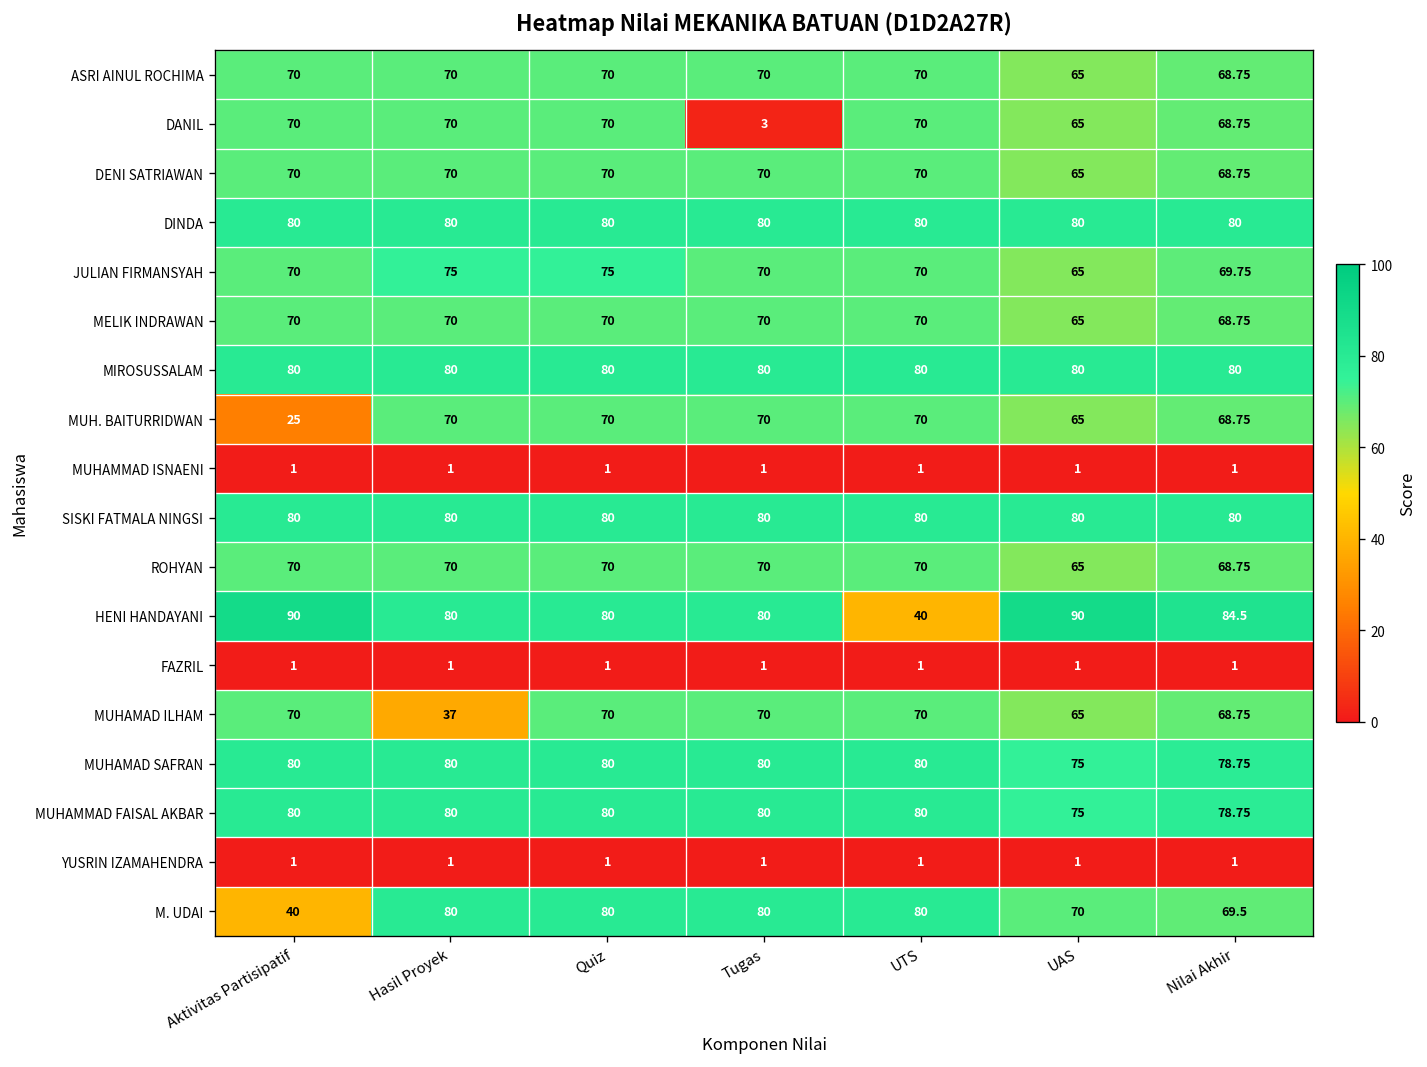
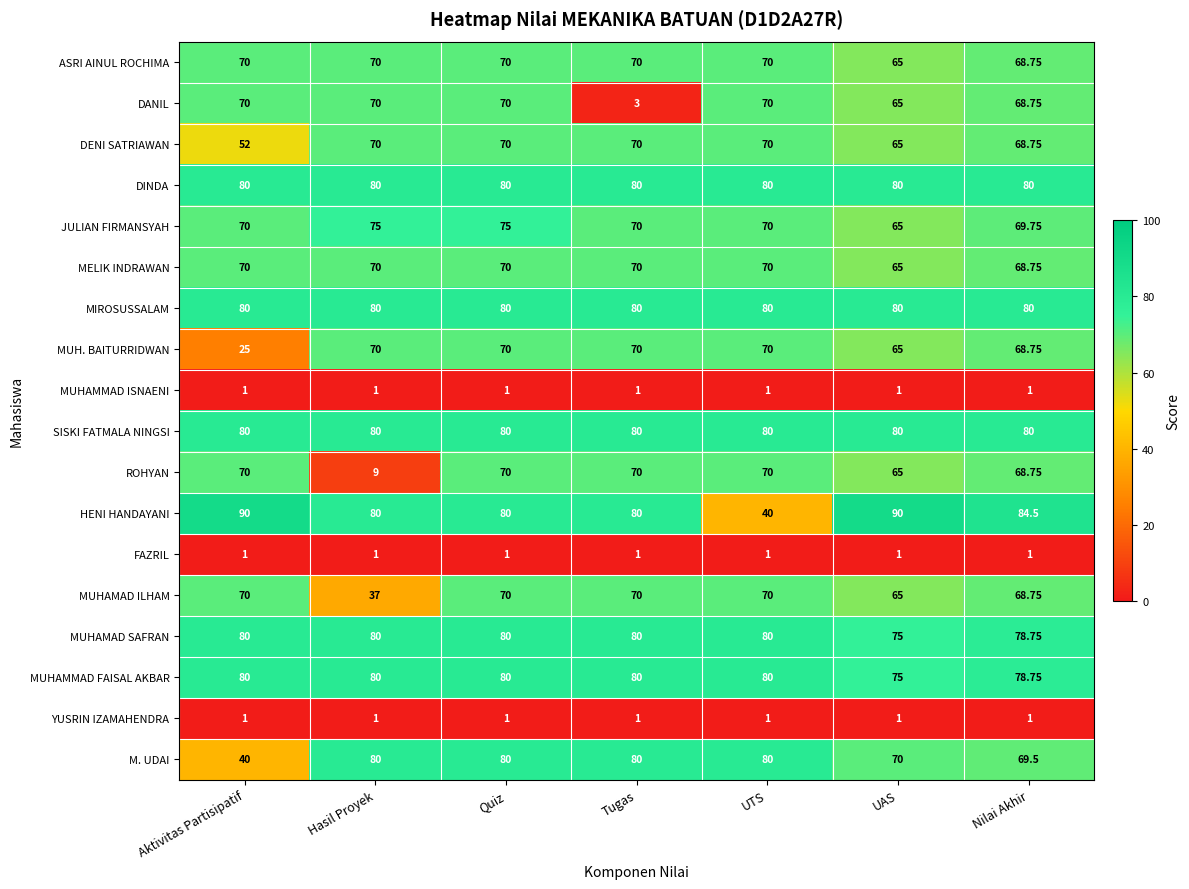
  {
    "ASRI AINUL ROCHIMA": {
      "Aktivitas Partisipatif": 70,
      "Hasil Proyek": 70,
      "Quiz": 70,
      "Tugas": 70,
      "UTS": 70,
      "UAS": 65,
      "Nilai Akhir": 68.75
    },
    "DANIL": {
      "Aktivitas Partisipatif": 70,
      "Hasil Proyek": 70,
      "Quiz": 70,
      "Tugas": 3,
      "UTS": 70,
      "UAS": 65,
      "Nilai Akhir": 68.75
    },
    "DENI SATRIAWAN": {
-     "Aktivitas Partisipatif": 70,
+     "Aktivitas Partisipatif": 52,
      "Hasil Proyek": 70,
      "Quiz": 70,
      "Tugas": 70,
      "UTS": 70,
      "UAS": 65,
      "Nilai Akhir": 68.75
    },
    "DINDA": {
      "Aktivitas Partisipatif": 80,
      "Hasil Proyek": 80,
      "Quiz": 80,
      "Tugas": 80,
      "UTS": 80,
      "UAS": 80,
      "Nilai Akhir": 80
    },
    "JULIAN FIRMANSYAH": {
      "Aktivitas Partisipatif": 70,
      "Hasil Proyek": 75,
      "Quiz": 75,
      "Tugas": 70,
      "UTS": 70,
      "UAS": 65,
      "Nilai Akhir": 69.75
    },
    "MELIK INDRAWAN": {
      "Aktivitas Partisipatif": 70,
      "Hasil Proyek": 70,
      "Quiz": 70,
      "Tugas": 70,
      "UTS": 70,
      "UAS": 65,
      "Nilai Akhir": 68.75
    },
    "MIROSUSSALAM": {
      "Aktivitas Partisipatif": 80,
      "Hasil Proyek": 80,
      "Quiz": 80,
      "Tugas": 80,
      "UTS": 80,
      "UAS": 80,
      "Nilai Akhir": 80
    },
    "MUH. BAITURRIDWAN": {
      "Aktivitas Partisipatif": 25,
      "Hasil Proyek": 70,
      "Quiz": 70,
      "Tugas": 70,
      "UTS": 70,
      "UAS": 65,
      "Nilai Akhir": 68.75
    },
    "MUHAMMAD ISNAENI": {
      "Aktivitas Partisipatif": 1,
      "Hasil Proyek": 1,
      "Quiz": 1,
      "Tugas": 1,
      "UTS": 1,
      "UAS": 1,
      "Nilai Akhir": 1
    },
    "SISKI FATMALA NINGSI": {
      "Aktivitas Partisipatif": 80,
      "Hasil Proyek": 80,
      "Quiz": 80,
      "Tugas": 80,
      "UTS": 80,
      "UAS": 80,
      "Nilai Akhir": 80
    },
    "ROHYAN": {
      "Aktivitas Partisipatif": 70,
-     "Hasil Proyek": 70,
+     "Hasil Proyek": 9,
      "Quiz": 70,
      "Tugas": 70,
      "UTS": 70,
      "UAS": 65,
      "Nilai Akhir": 68.75
    },
    "HENI HANDAYANI": {
      "Aktivitas Partisipatif": 90,
      "Hasil Proyek": 80,
      "Quiz": 80,
      "Tugas": 80,
      "UTS": 40,
      "UAS": 90,
      "Nilai Akhir": 84.5
    },
    "FAZRIL": {
      "Aktivitas Partisipatif": 1,
      "Hasil Proyek": 1,
      "Quiz": 1,
      "Tugas": 1,
      "UTS": 1,
      "UAS": 1,
      "Nilai Akhir": 1
    },
    "MUHAMAD ILHAM": {
      "Aktivitas Partisipatif": 70,
      "Hasil Proyek": 37,
      "Quiz": 70,
      "Tugas": 70,
      "UTS": 70,
      "UAS": 65,
      "Nilai Akhir": 68.75
    },
    "MUHAMAD SAFRAN": {
      "Aktivitas Partisipatif": 80,
      "Hasil Proyek": 80,
      "Quiz": 80,
      "Tugas": 80,
      "UTS": 80,
      "UAS": 75,
      "Nilai Akhir": 78.75
    },
    "MUHAMMAD FAISAL AKBAR": {
      "Aktivitas Partisipatif": 80,
      "Hasil Proyek": 80,
      "Quiz": 80,
      "Tugas": 80,
      "UTS": 80,
      "UAS": 75,
      "Nilai Akhir": 78.75
    },
    "YUSRIN IZAMAHENDRA": {
      "Aktivitas Partisipatif": 1,
      "Hasil Proyek": 1,
      "Quiz": 1,
      "Tugas": 1,
      "UTS": 1,
      "UAS": 1,
      "Nilai Akhir": 1
    },
    "M. UDAI": {
      "Aktivitas Partisipatif": 40,
      "Hasil Proyek": 80,
      "Quiz": 80,
      "Tugas": 80,
      "UTS": 80,
      "UAS": 70,
      "Nilai Akhir": 69.5
    }
  }
